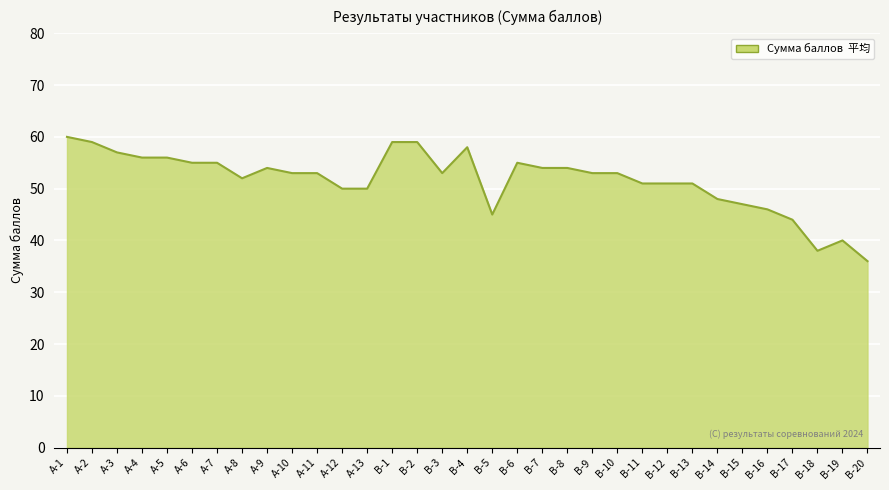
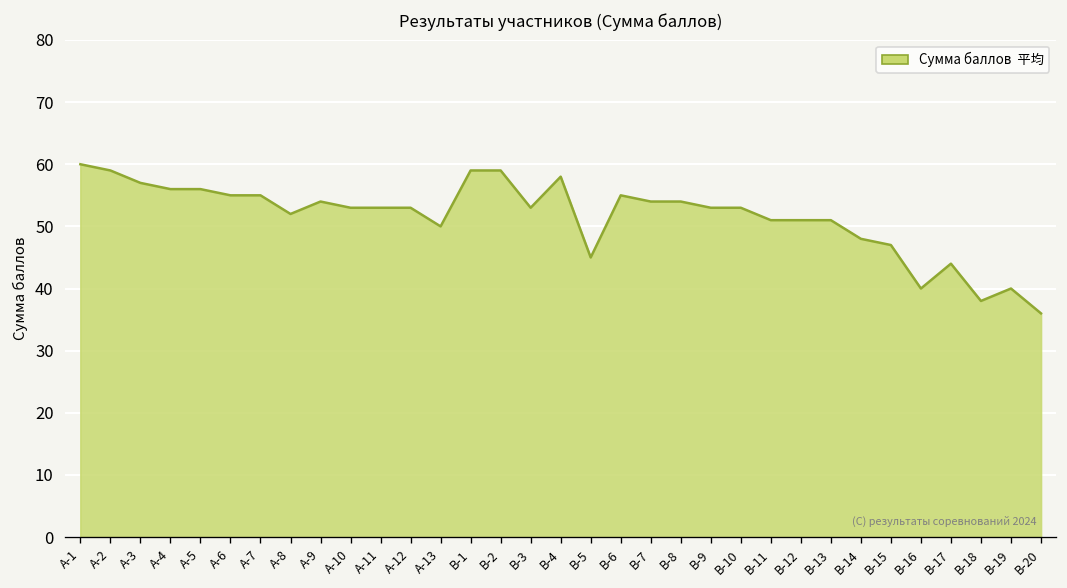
  {
    "А-1": 60,
    "А-2": 59,
    "А-3": 57,
    "А-4": 56,
    "А-5": 56,
    "А-6": 55,
    "А-7": 55,
    "А-8": 52,
    "А-9": 54,
    "А-10": 53,
    "А-11": 53,
-   "А-12": 50,
+   "А-12": 53,
    "А-13": 50,
    "В-1": 59,
    "В-2": 59,
    "В-3": 53,
    "В-4": 58,
    "В-5": 45,
    "В-6": 55,
    "В-7": 54,
    "В-8": 54,
    "В-9": 53,
    "В-10": 53,
    "В-11": 51,
    "В-12": 51,
    "В-13": 51,
    "В-14": 48,
    "В-15": 47,
-   "В-16": 46,
+   "В-16": 40,
    "В-17": 44,
    "В-18": 38,
    "В-19": 40,
    "В-20": 36
  }
